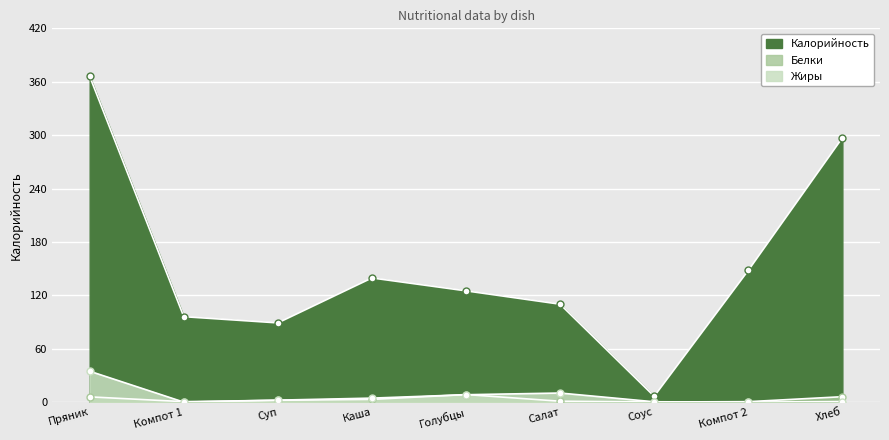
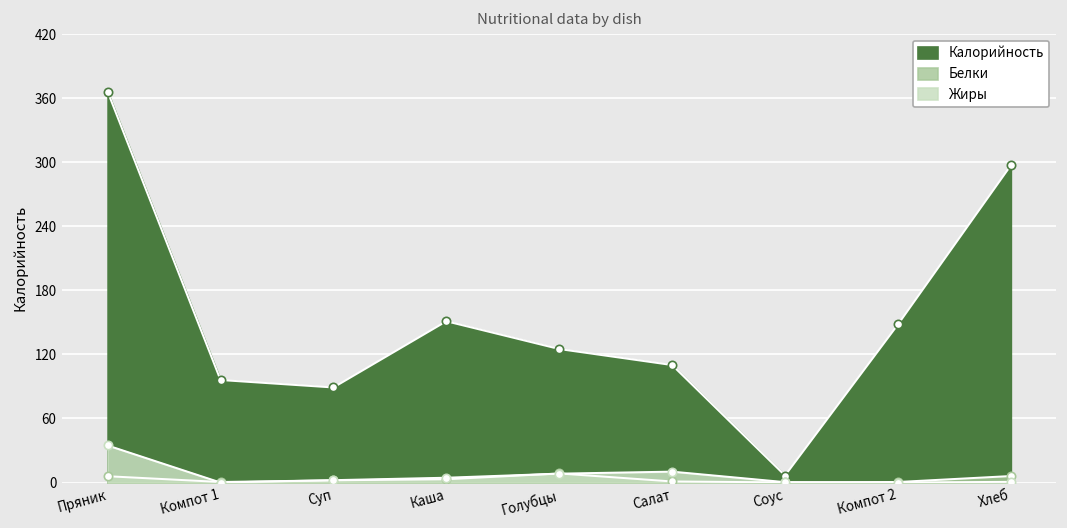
  {
    "Калорийность": {
      "Пряник": 370,
      "Компот 1": 100,
      "Суп": 90,
-     "Каша": 140,
+     "Каша": 150,
      "Голубцы": 130,
      "Салат": 110,
      "Соус": 10,
      "Компот 2": 150,
      "Хлеб": 300
    }
  }
